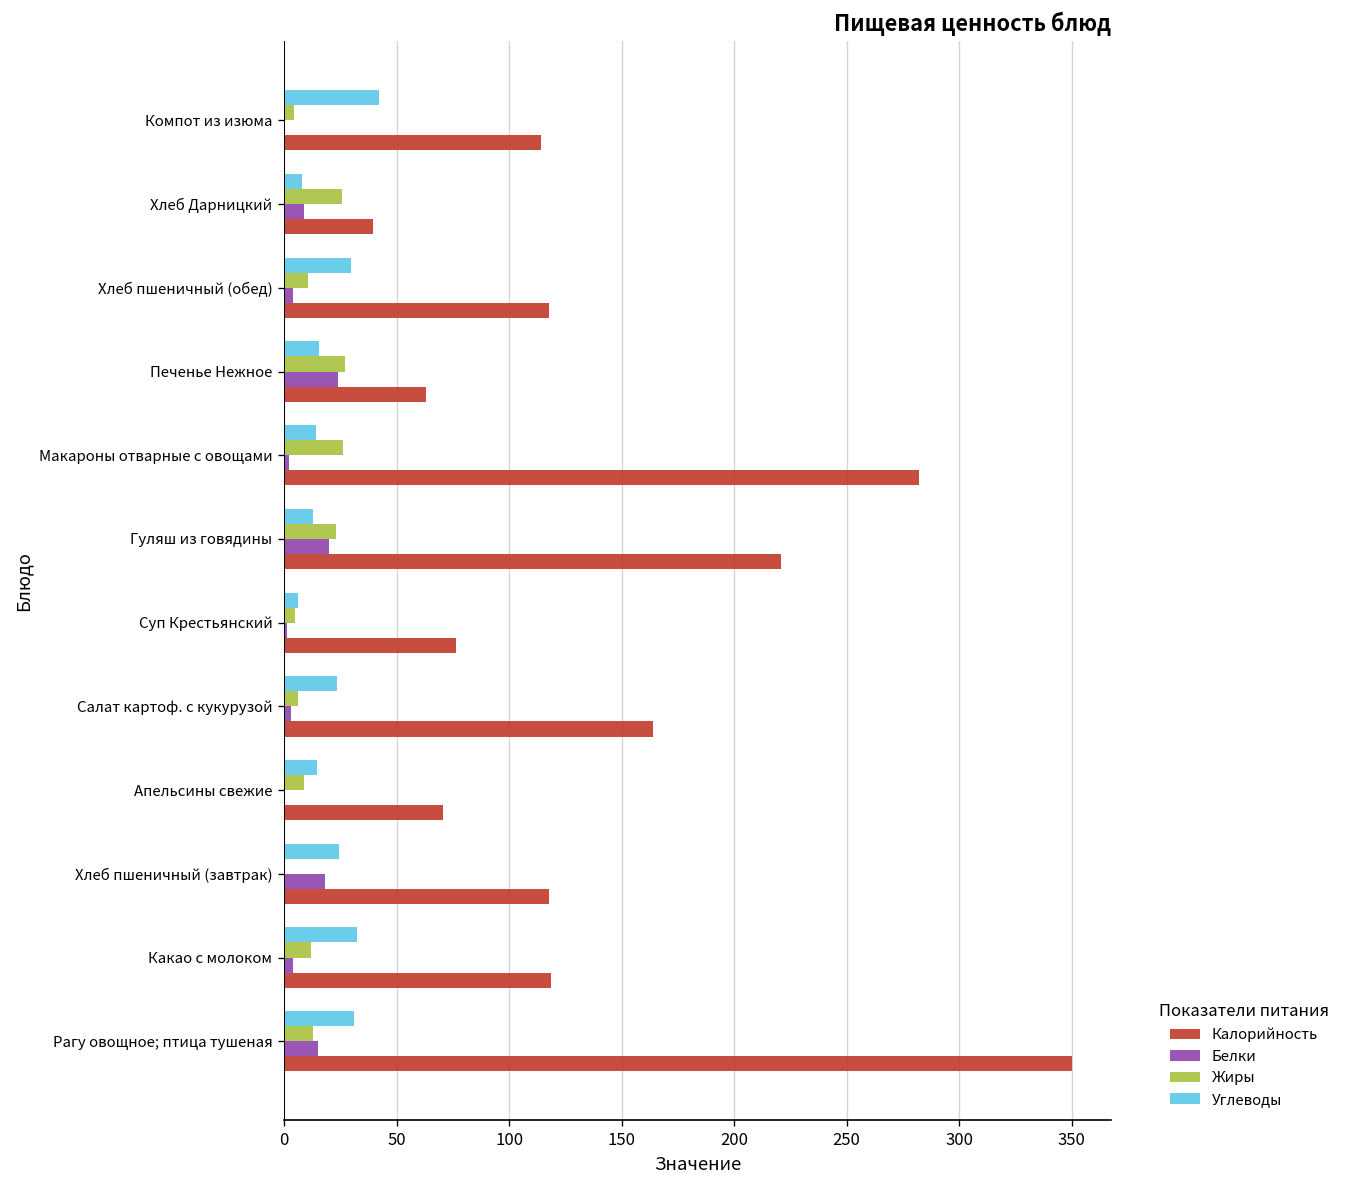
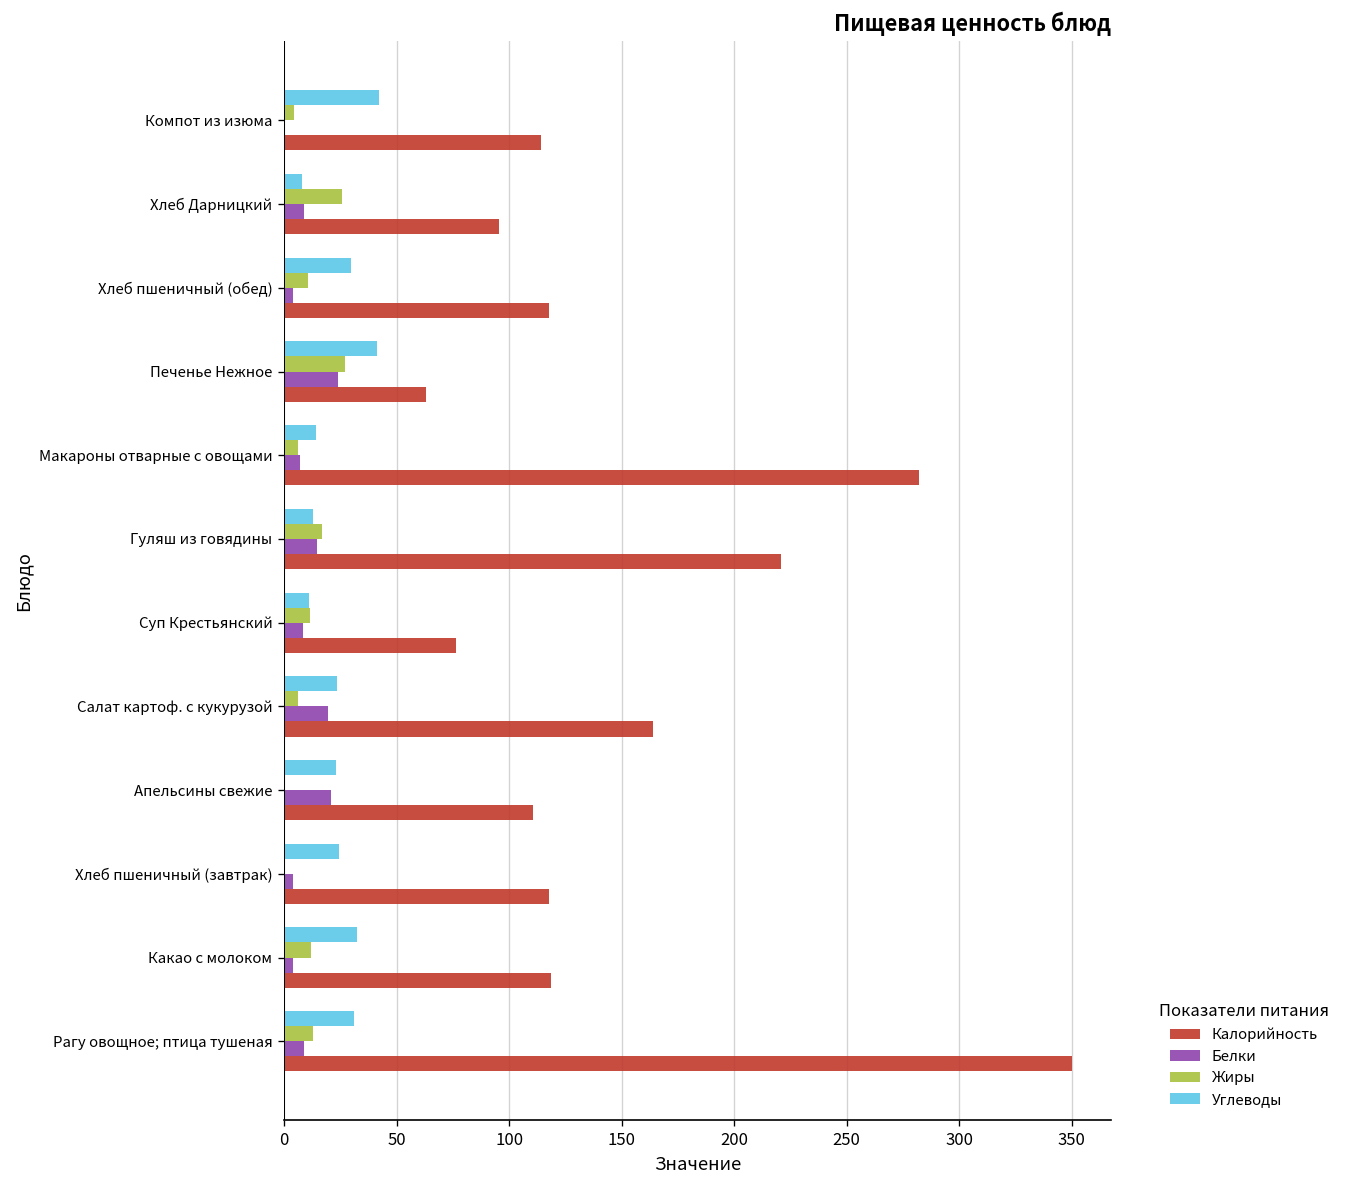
  {
    "Калорийность": {
      "Компот из изюма": 114,
-     "Хлеб Дарницкий": 40,
+     "Хлеб Дарницкий": 96,
      "Хлеб пшеничный (обед)": 118,
      "Печенье Нежное": 63,
      "Макароны отварные с овощами": 282,
      "Гуляш из говядины": 221,
      "Суп Крестьянский": 76,
      "Салат картоф. с кукурузой": 164,
-     "Апельсины свежие": 71,
+     "Апельсины свежие": 111,
      "Хлеб пшеничный (завтрак)": 118,
      "Какао с молоком": 119,
      "Рагу овощное; птица тушеная": 350
    },
    "Белки": {
      "Хлеб Дарницкий": 9,
      "Хлеб пшеничный (обед)": 4,
      "Печенье Нежное": 24,
-     "Макароны отварные с овощами": 2,
-     "Гуляш из говядины": 20,
-     "Суп Крестьянский": 1,
-     "Салат картоф. с кукурузой": 3,
-     "Апельсины свежие": 1,
-     "Хлеб пшеничный (завтрак)": 18,
+     "Макароны отварные с овощами": 7,
+     "Гуляш из говядины": 15,
+     "Суп Крестьянский": 8,
+     "Салат картоф. с кукурузой": 20,
+     "Апельсины свежие": 21,
+     "Хлеб пшеничный (завтрак)": 4,
      "Какао с молоком": 4,
-     "Рагу овощное; птица тушеная": 15
+     "Рагу овощное; птица тушеная": 9
    },
    "Жиры": {
      "Компот из изюма": 4,
      "Хлеб Дарницкий": 26,
      "Хлеб пшеничный (обед)": 11,
      "Печенье Нежное": 27,
-     "Макароны отварные с овощами": 26,
-     "Гуляш из говядины": 23,
-     "Суп Крестьянский": 5,
+     "Макароны отварные с овощами": 6,
+     "Гуляш из говядины": 17,
+     "Суп Крестьянский": 11,
      "Салат картоф. с кукурузой": 6,
-     "Апельсины свежие": 9,
+     "Апельсины свежие": 0,
      "Какао с молоком": 12,
      "Рагу овощное; птица тушеная": 13
    },
    "Углеводы": {
      "Компот из изюма": 42,
      "Хлеб Дарницкий": 8,
      "Хлеб пшеничный (обед)": 30,
-     "Печенье Нежное": 16,
+     "Печенье Нежное": 41,
      "Макароны отварные с овощами": 14,
      "Гуляш из говядины": 13,
-     "Суп Крестьянский": 6,
+     "Суп Крестьянский": 11,
      "Салат картоф. с кукурузой": 24,
-     "Апельсины свежие": 15,
+     "Апельсины свежие": 23,
      "Хлеб пшеничный (завтрак)": 25,
      "Какао с молоком": 32,
      "Рагу овощное; птица тушеная": 31
    }
  }
